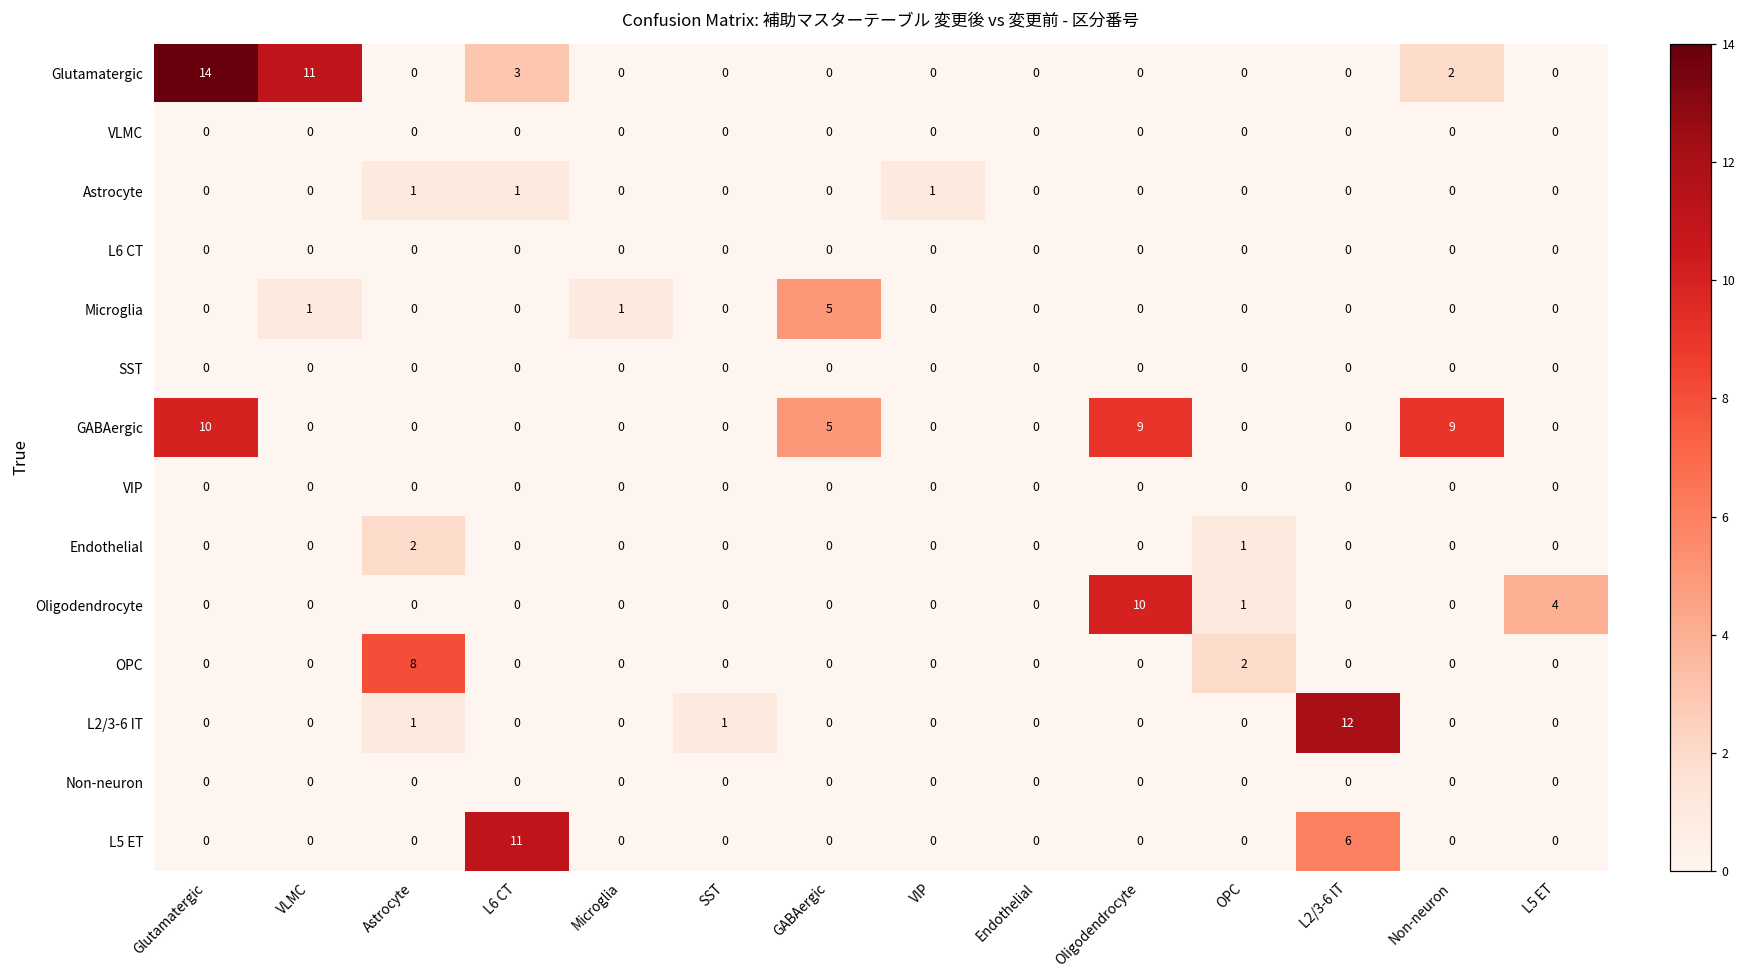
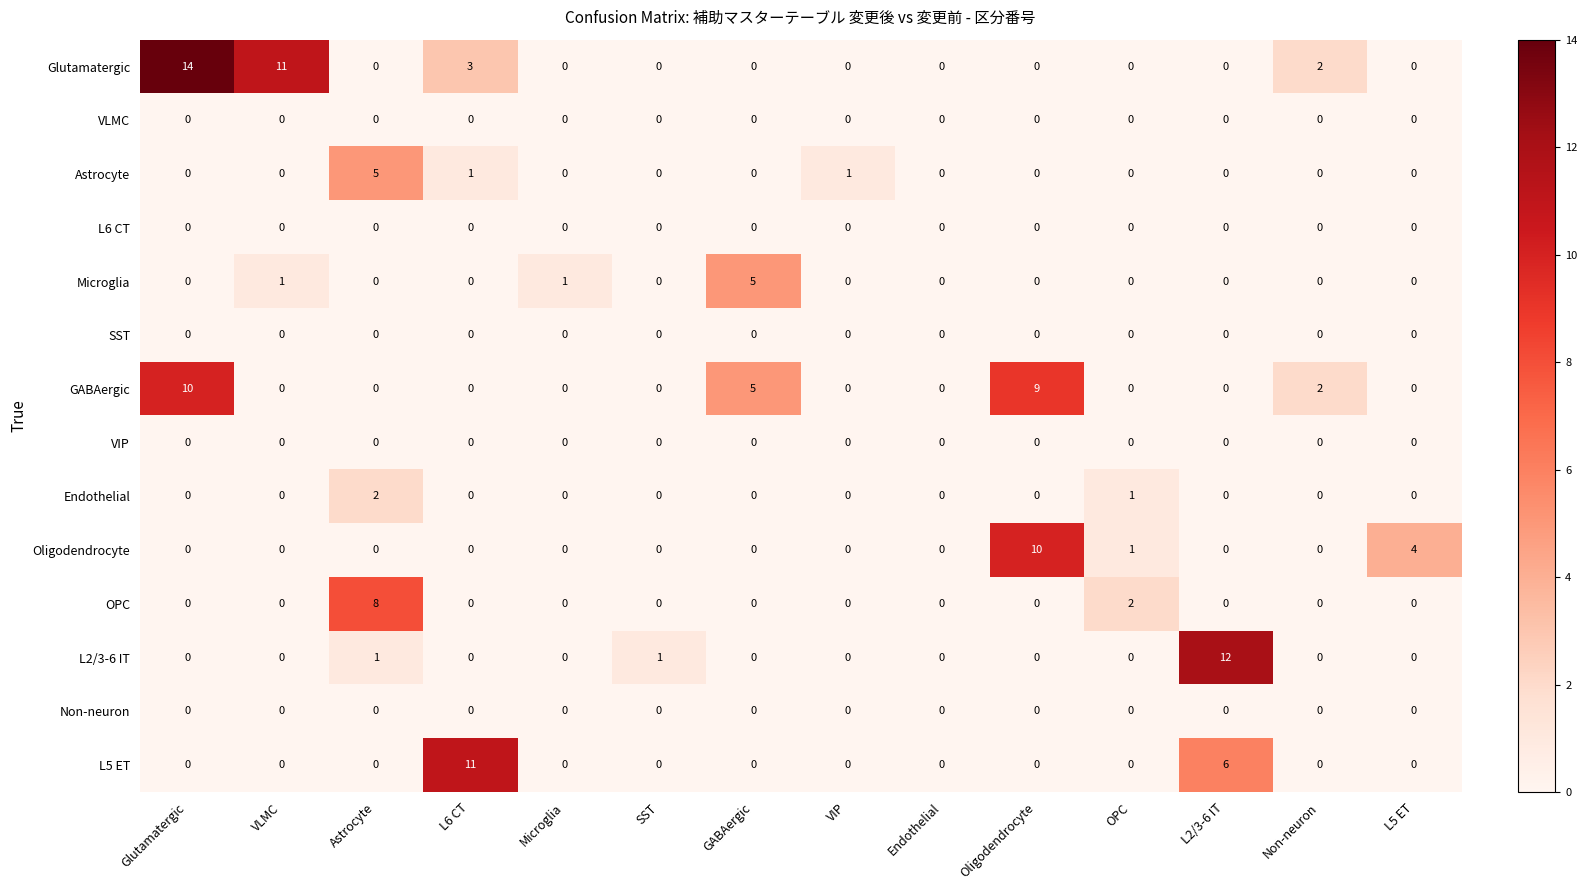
  {
    "Glutamatergic": {
      "Glutamatergic": 14,
      "VLMC": 11,
      "Astrocyte": 0,
      "L6 CT": 3,
      "Microglia": 0,
      "SST": 0,
      "GABAergic": 0,
      "VIP": 0,
      "Endothelial": 0,
      "Oligodendrocyte": 0,
      "OPC": 0,
      "L2/3-6 IT": 0,
      "Non-neuron": 2,
      "L5 ET": 0
    },
    "VLMC": {
      "Glutamatergic": 0,
      "VLMC": 0,
      "Astrocyte": 0,
      "L6 CT": 0,
      "Microglia": 0,
      "SST": 0,
      "GABAergic": 0,
      "VIP": 0,
      "Endothelial": 0,
      "Oligodendrocyte": 0,
      "OPC": 0,
      "L2/3-6 IT": 0,
      "Non-neuron": 0,
      "L5 ET": 0
    },
    "Astrocyte": {
      "Glutamatergic": 0,
      "VLMC": 0,
-     "Astrocyte": 1,
+     "Astrocyte": 5,
      "L6 CT": 1,
      "Microglia": 0,
      "SST": 0,
      "GABAergic": 0,
      "VIP": 1,
      "Endothelial": 0,
      "Oligodendrocyte": 0,
      "OPC": 0,
      "L2/3-6 IT": 0,
      "Non-neuron": 0,
      "L5 ET": 0
    },
    "L6 CT": {
      "Glutamatergic": 0,
      "VLMC": 0,
      "Astrocyte": 0,
      "L6 CT": 0,
      "Microglia": 0,
      "SST": 0,
      "GABAergic": 0,
      "VIP": 0,
      "Endothelial": 0,
      "Oligodendrocyte": 0,
      "OPC": 0,
      "L2/3-6 IT": 0,
      "Non-neuron": 0,
      "L5 ET": 0
    },
    "Microglia": {
      "Glutamatergic": 0,
      "VLMC": 1,
      "Astrocyte": 0,
      "L6 CT": 0,
      "Microglia": 1,
      "SST": 0,
      "GABAergic": 5,
      "VIP": 0,
      "Endothelial": 0,
      "Oligodendrocyte": 0,
      "OPC": 0,
      "L2/3-6 IT": 0,
      "Non-neuron": 0,
      "L5 ET": 0
    },
    "SST": {
      "Glutamatergic": 0,
      "VLMC": 0,
      "Astrocyte": 0,
      "L6 CT": 0,
      "Microglia": 0,
      "SST": 0,
      "GABAergic": 0,
      "VIP": 0,
      "Endothelial": 0,
      "Oligodendrocyte": 0,
      "OPC": 0,
      "L2/3-6 IT": 0,
      "Non-neuron": 0,
      "L5 ET": 0
    },
    "GABAergic": {
      "Glutamatergic": 10,
      "VLMC": 0,
      "Astrocyte": 0,
      "L6 CT": 0,
      "Microglia": 0,
      "SST": 0,
      "GABAergic": 5,
      "VIP": 0,
      "Endothelial": 0,
      "Oligodendrocyte": 9,
      "OPC": 0,
      "L2/3-6 IT": 0,
-     "Non-neuron": 9,
+     "Non-neuron": 2,
      "L5 ET": 0
    },
    "VIP": {
      "Glutamatergic": 0,
      "VLMC": 0,
      "Astrocyte": 0,
      "L6 CT": 0,
      "Microglia": 0,
      "SST": 0,
      "GABAergic": 0,
      "VIP": 0,
      "Endothelial": 0,
      "Oligodendrocyte": 0,
      "OPC": 0,
      "L2/3-6 IT": 0,
      "Non-neuron": 0,
      "L5 ET": 0
    },
    "Endothelial": {
      "Glutamatergic": 0,
      "VLMC": 0,
      "Astrocyte": 2,
      "L6 CT": 0,
      "Microglia": 0,
      "SST": 0,
      "GABAergic": 0,
      "VIP": 0,
      "Endothelial": 0,
      "Oligodendrocyte": 0,
      "OPC": 1,
      "L2/3-6 IT": 0,
      "Non-neuron": 0,
      "L5 ET": 0
    },
    "Oligodendrocyte": {
      "Glutamatergic": 0,
      "VLMC": 0,
      "Astrocyte": 0,
      "L6 CT": 0,
      "Microglia": 0,
      "SST": 0,
      "GABAergic": 0,
      "VIP": 0,
      "Endothelial": 0,
      "Oligodendrocyte": 10,
      "OPC": 1,
      "L2/3-6 IT": 0,
      "Non-neuron": 0,
      "L5 ET": 4
    },
    "OPC": {
      "Glutamatergic": 0,
      "VLMC": 0,
      "Astrocyte": 8,
      "L6 CT": 0,
      "Microglia": 0,
      "SST": 0,
      "GABAergic": 0,
      "VIP": 0,
      "Endothelial": 0,
      "Oligodendrocyte": 0,
      "OPC": 2,
      "L2/3-6 IT": 0,
      "Non-neuron": 0,
      "L5 ET": 0
    },
    "L2/3-6 IT": {
      "Glutamatergic": 0,
      "VLMC": 0,
      "Astrocyte": 1,
      "L6 CT": 0,
      "Microglia": 0,
      "SST": 1,
      "GABAergic": 0,
      "VIP": 0,
      "Endothelial": 0,
      "Oligodendrocyte": 0,
      "OPC": 0,
      "L2/3-6 IT": 12,
      "Non-neuron": 0,
      "L5 ET": 0
    },
    "Non-neuron": {
      "Glutamatergic": 0,
      "VLMC": 0,
      "Astrocyte": 0,
      "L6 CT": 0,
      "Microglia": 0,
      "SST": 0,
      "GABAergic": 0,
      "VIP": 0,
      "Endothelial": 0,
      "Oligodendrocyte": 0,
      "OPC": 0,
      "L2/3-6 IT": 0,
      "Non-neuron": 0,
      "L5 ET": 0
    },
    "L5 ET": {
      "Glutamatergic": 0,
      "VLMC": 0,
      "Astrocyte": 0,
      "L6 CT": 11,
      "Microglia": 0,
      "SST": 0,
      "GABAergic": 0,
      "VIP": 0,
      "Endothelial": 0,
      "Oligodendrocyte": 0,
      "OPC": 0,
      "L2/3-6 IT": 6,
      "Non-neuron": 0,
      "L5 ET": 0
    }
  }
